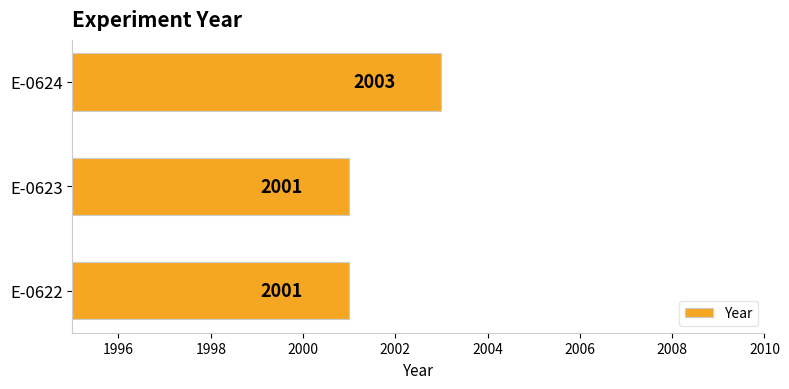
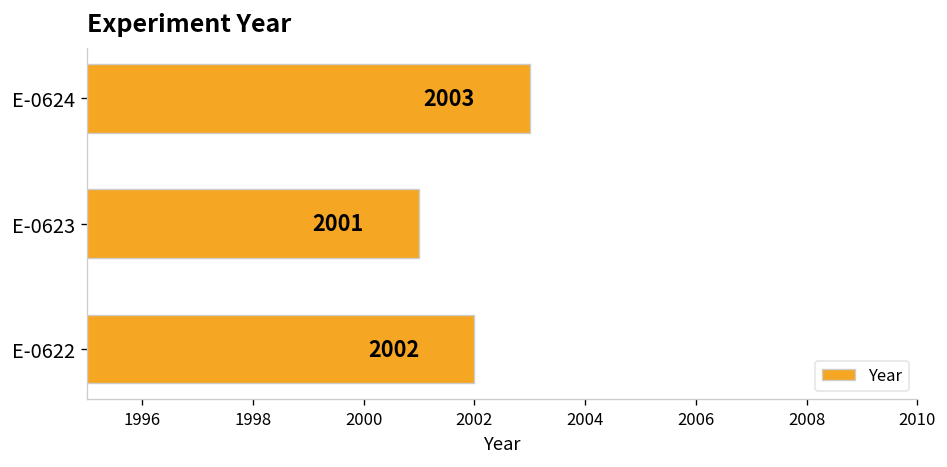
  {
    "E-0624": 2003,
    "E-0623": 2001,
-   "E-0622": 2001
+   "E-0622": 2002
  }
